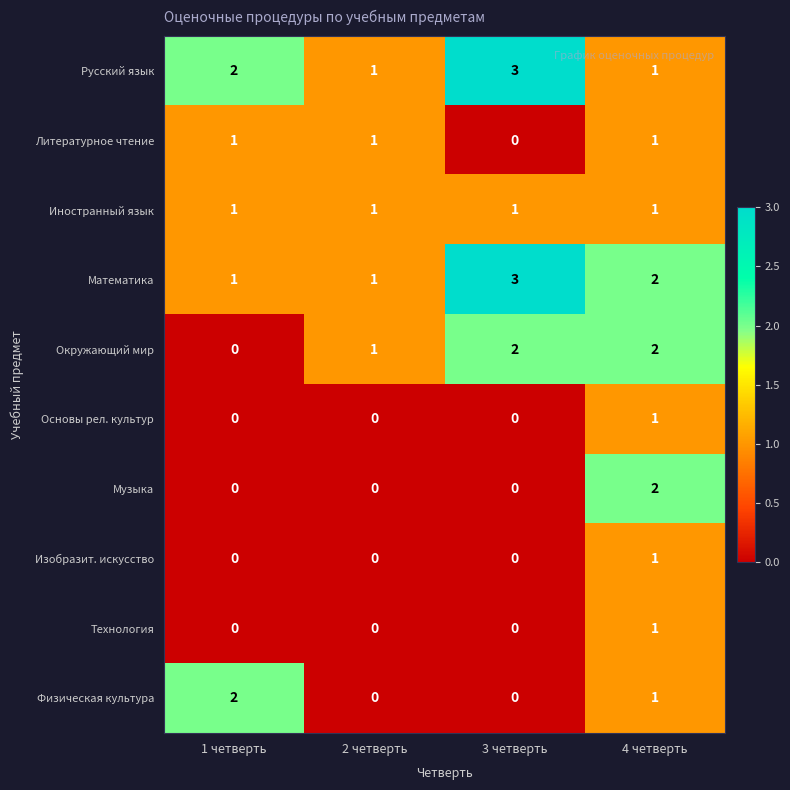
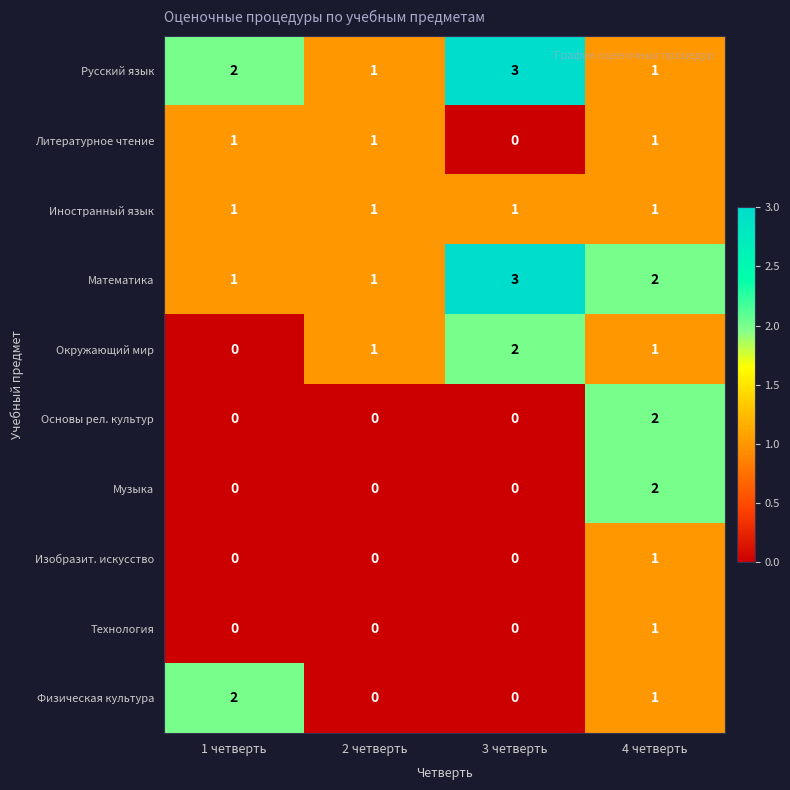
  {
    "Русский язык": {
      "1 четверть": 2,
      "2 четверть": 1,
      "3 четверть": 3
    },
    "Литературное чтение": {
      "1 четверть": 1,
      "2 четверть": 1,
      "3 четверть": 0,
      "4 четверть": 1
    },
    "Иностранный язык": {
      "1 четверть": 1,
      "2 четверть": 1,
      "3 четверть": 1,
      "4 четверть": 1
    },
    "Математика": {
      "1 четверть": 1,
      "2 четверть": 1,
      "3 четверть": 3,
      "4 четверть": 2
    },
    "Окружающий мир": {
      "1 четверть": 0,
      "2 четверть": 1,
      "3 четверть": 2,
-     "4 четверть": 2
+     "4 четверть": 1
    },
    "Основы рел. культур": {
      "1 четверть": 0,
      "2 четверть": 0,
      "3 четверть": 0,
-     "4 четверть": 1
+     "4 четверть": 2
    },
    "Музыка": {
      "1 четверть": 0,
      "2 четверть": 0,
      "3 четверть": 0,
      "4 четверть": 2
    },
    "Изобразит. искусство": {
      "1 четверть": 0,
      "2 четверть": 0,
      "3 четверть": 0,
      "4 четверть": 1
    },
    "Технология": {
      "1 четверть": 0,
      "2 четверть": 0,
      "3 четверть": 0,
      "4 четверть": 1
    },
    "Физическая культура": {
      "1 четверть": 2,
      "2 четверть": 0,
      "3 четверть": 0,
      "4 четверть": 1
    }
  }
